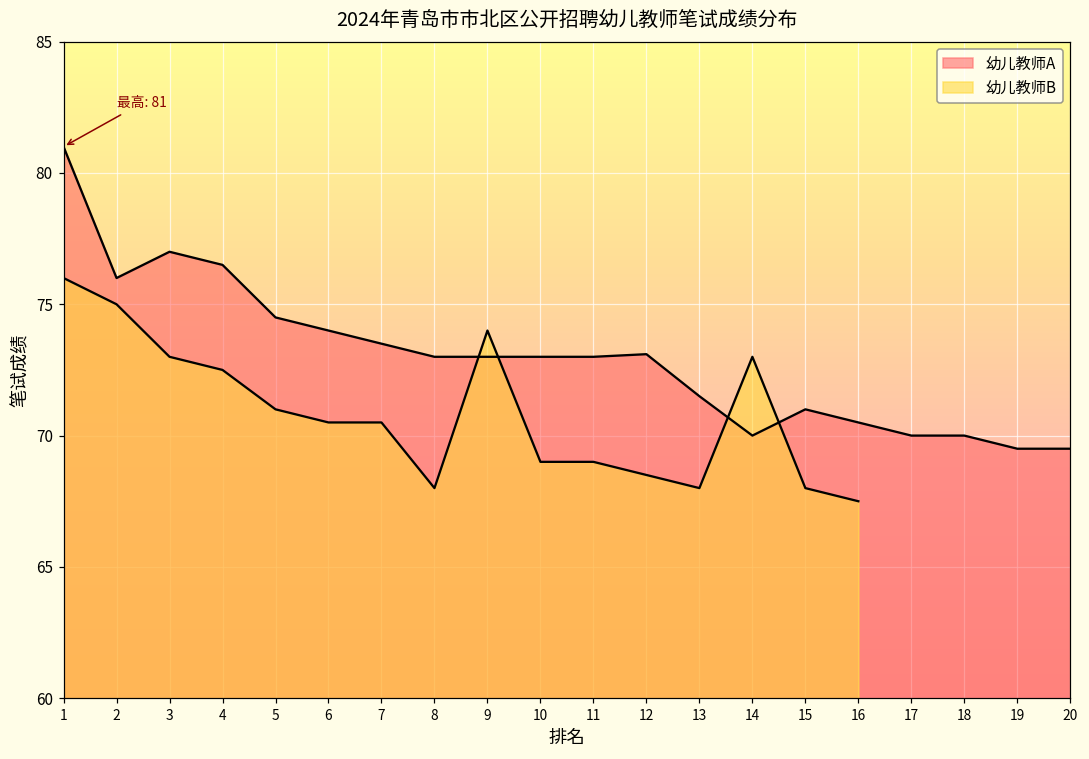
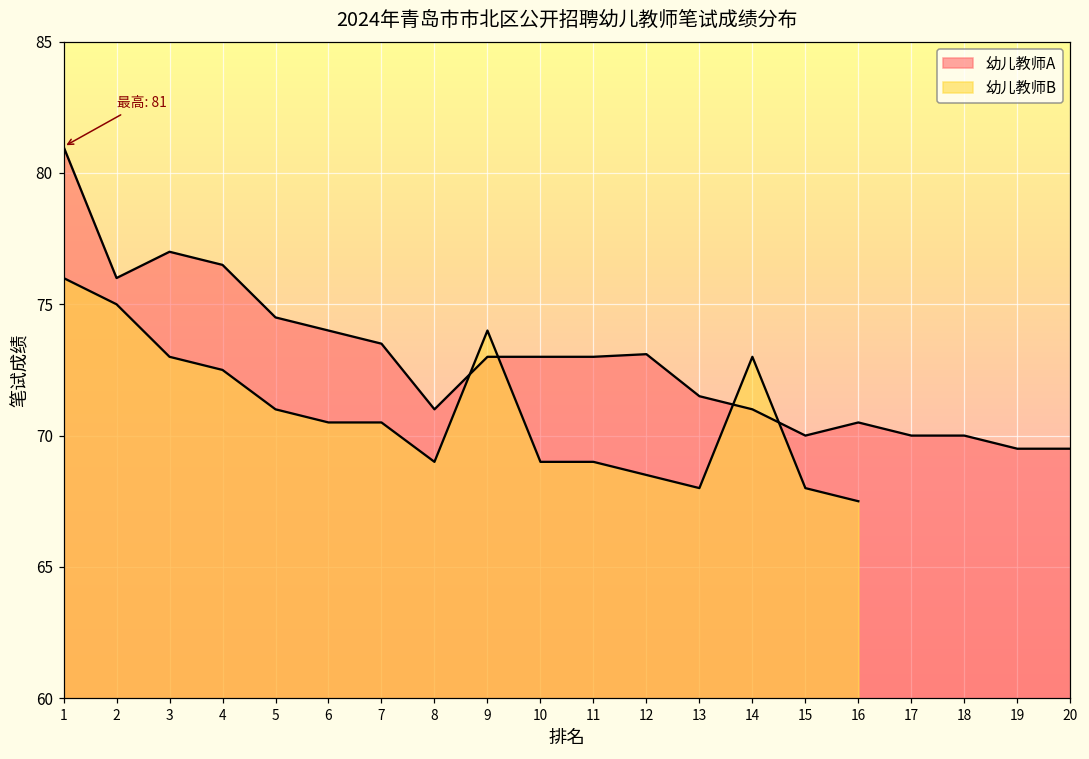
  {
    "幼儿教师A": {
      "2": 76,
      "3": 77,
      "4": 76.5,
      "5": 74.5,
      "6": 74,
      "7": 73.5,
-     "8": 73,
+     "8": 71,
      "9": 73,
      "10": 73,
      "11": 73,
      "12": 73,
      "13": 71.5,
-     "14": 70,
-     "15": 71,
+     "14": 71,
+     "15": 70,
      "16": 70.5,
      "17": 70,
      "18": 70,
      "19": 69.5,
      "20": 69.5
    },
    "幼儿教师B": {
      "1": 76,
      "2": 75,
      "3": 73,
      "4": 72.5,
      "5": 71,
      "6": 70.5,
      "7": 70.5,
-     "8": 68,
+     "8": 69,
      "9": 74,
      "10": 69,
      "11": 69,
      "12": 68.5,
      "13": 68,
      "14": 73,
      "15": 68,
      "16": 67.5
    }
  }
